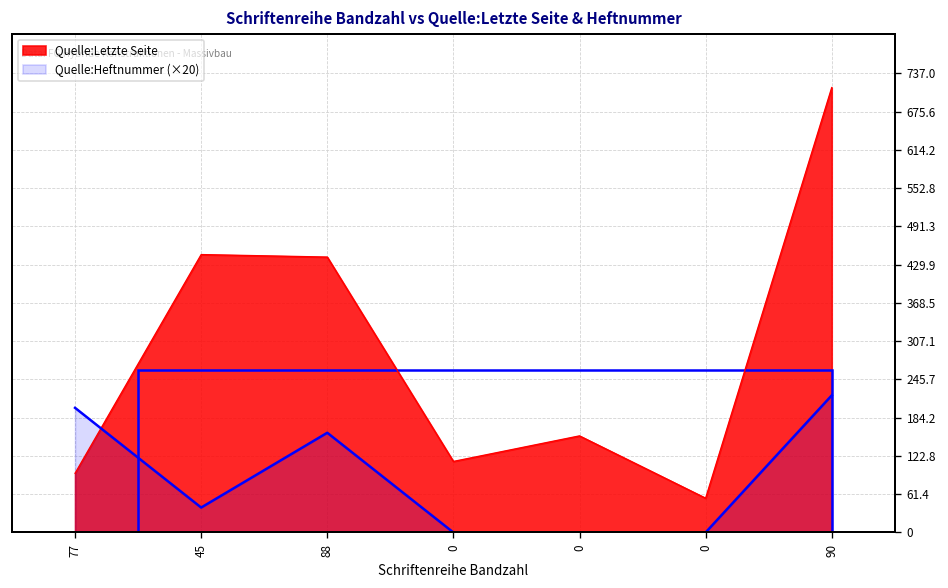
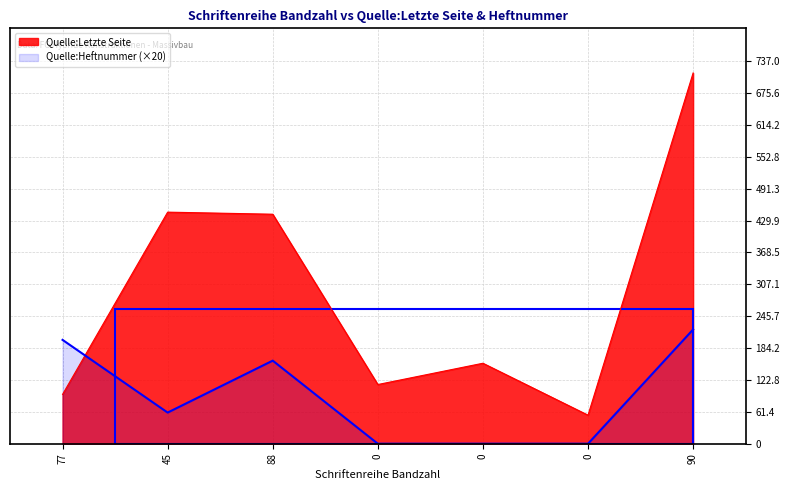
  {
    "Quelle:Letzte Seite": {
      "77": 100,
      "45": 450,
      "88": 440,
      "90": 710
    },
    "Quelle:Heftnummer (×20)": {
      "77": 200,
-     "45": 40,
+     "45": 60,
      "88": 160,
      "90": 220
    }
  }
